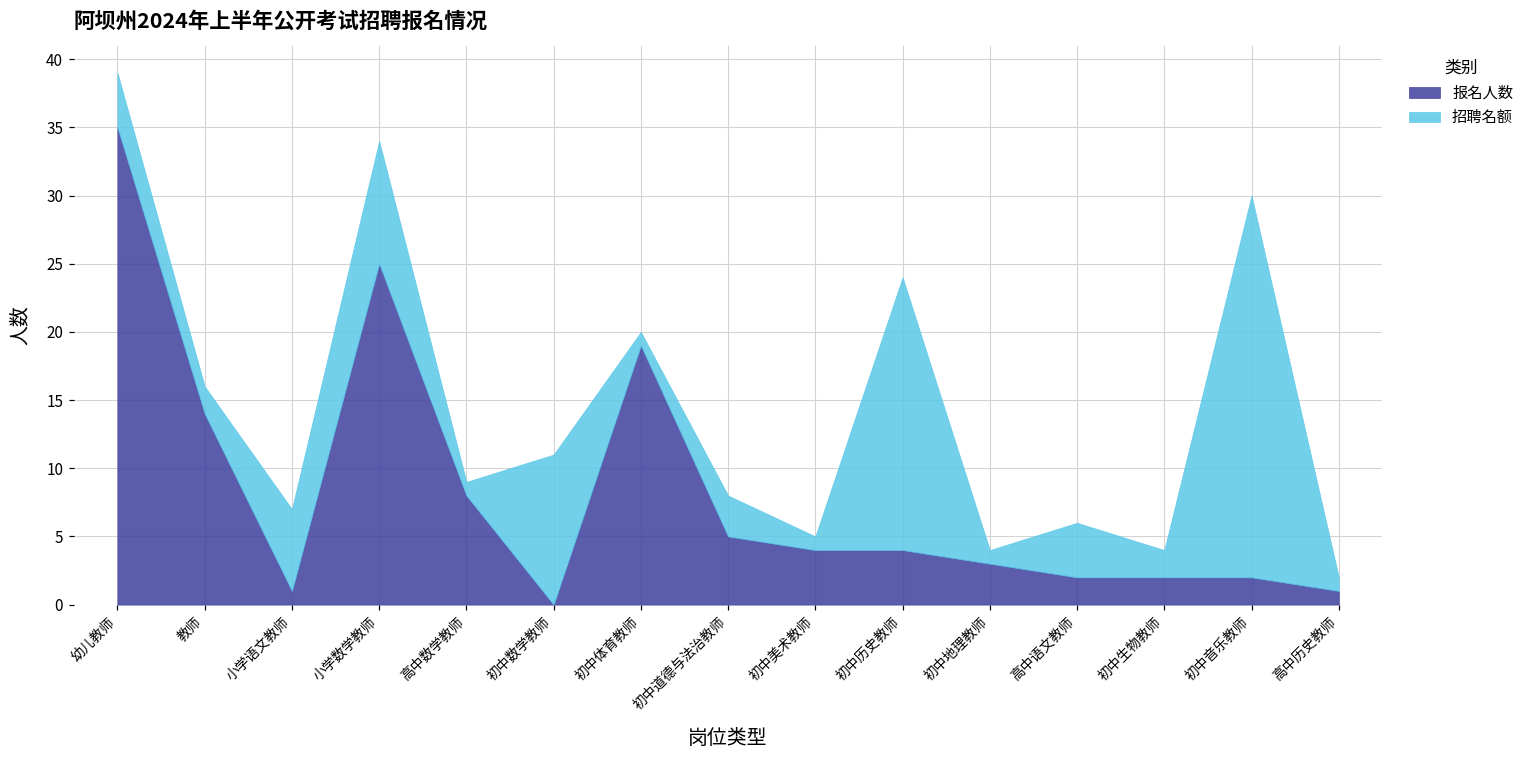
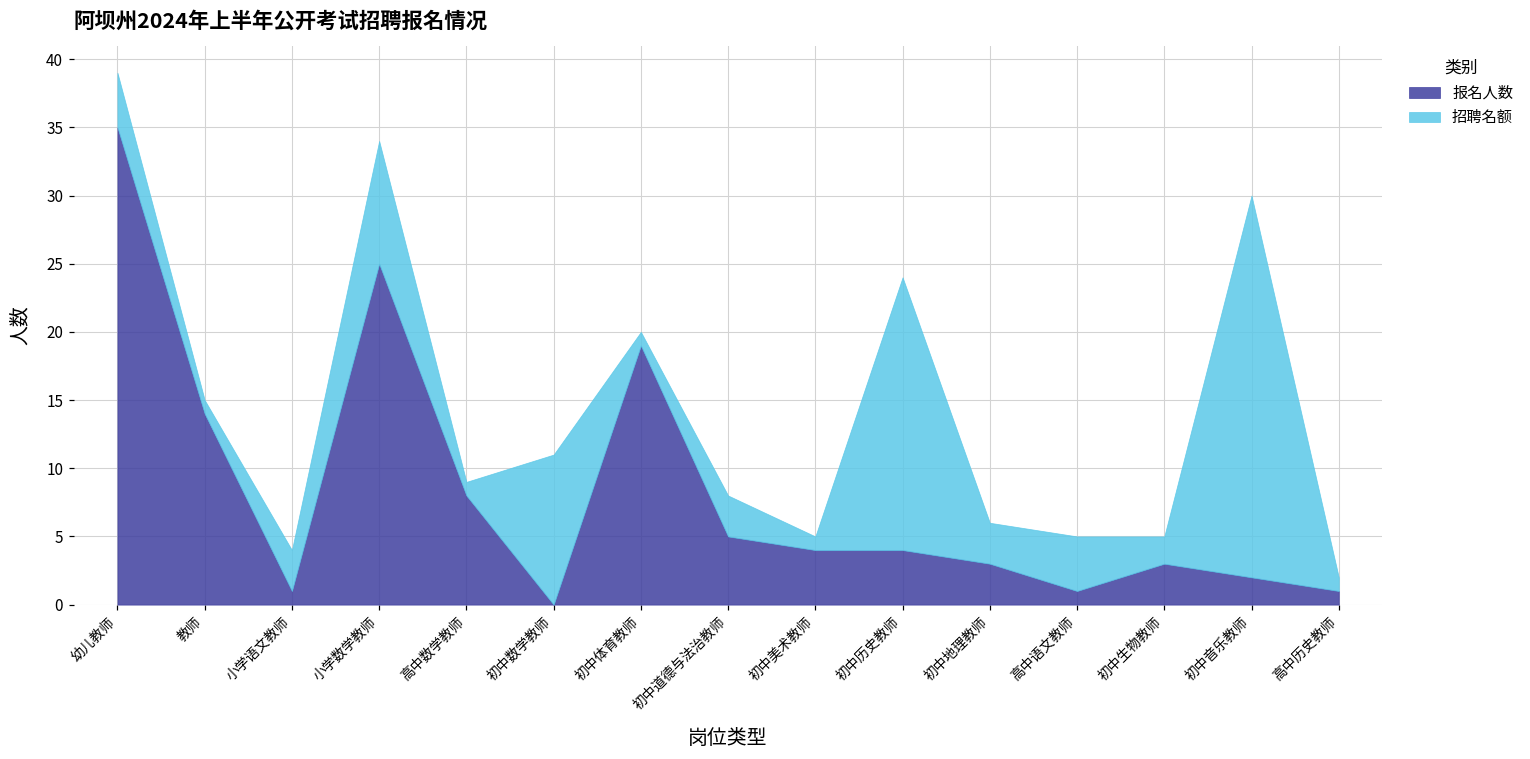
  {
    "报名人数": {
      "幼儿教师": 35,
      "教师": 14,
      "小学语文教师": 1,
      "小学数学教师": 25,
      "高中数学教师": 8,
      "初中数学教师": 0,
      "初中体育教师": 19,
      "初中道德与法治教师": 5,
      "初中美术教师": 4,
      "初中历史教师": 4,
      "初中地理教师": 3,
-     "高中语文教师": 2,
-     "初中生物教师": 2,
+     "高中语文教师": 1,
+     "初中生物教师": 3,
      "初中音乐教师": 2,
      "高中历史教师": 1
    },
    "招聘名额": {
      "幼儿教师": 4,
-     "教师": 2,
-     "小学语文教师": 6,
+     "教师": 1,
+     "小学语文教师": 3,
      "小学数学教师": 9,
      "高中数学教师": 1,
      "初中数学教师": 11,
      "初中体育教师": 1,
      "初中道德与法治教师": 3,
      "初中美术教师": 1,
      "初中历史教师": 20,
-     "初中地理教师": 1,
+     "初中地理教师": 3,
      "高中语文教师": 4,
      "初中生物教师": 2,
      "初中音乐教师": 28,
      "高中历史教师": 1
    }
  }
